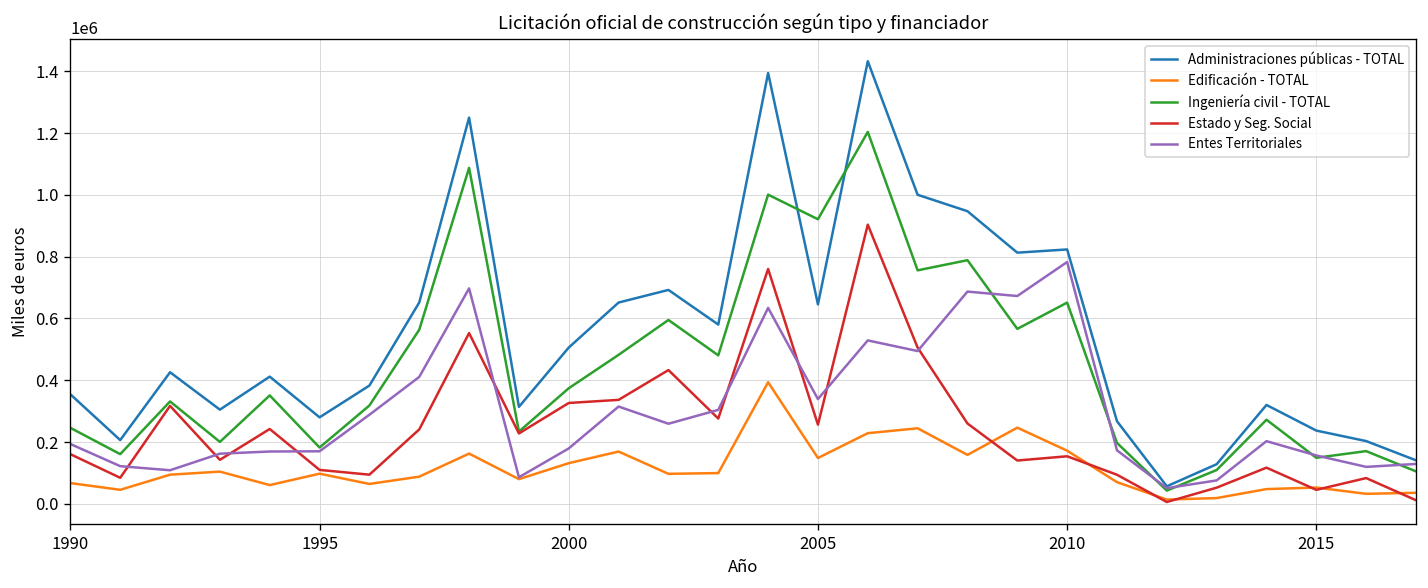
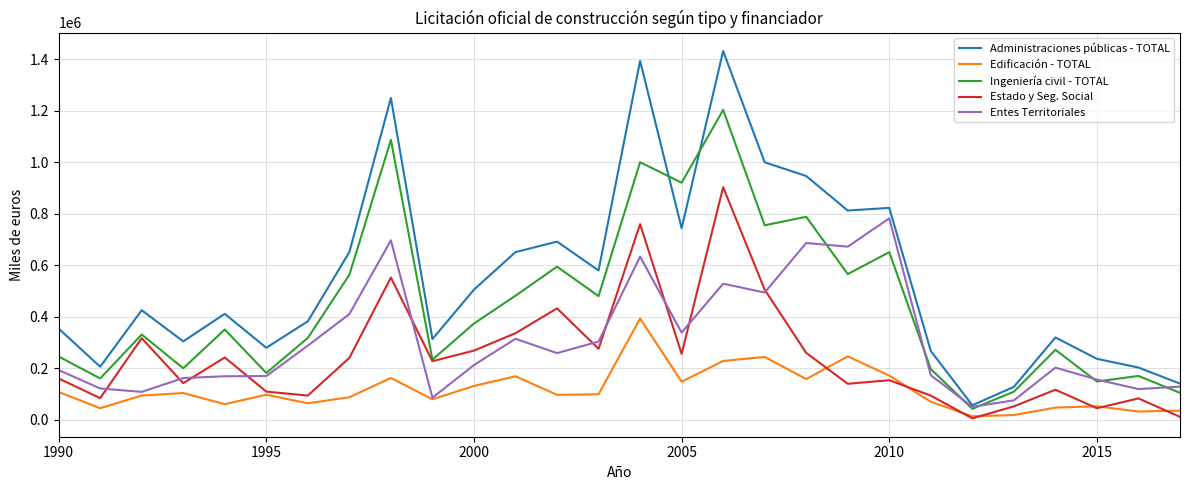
  {
    "Administraciones públicas - TOTAL": {
      "1990": 350000,
      "1995": 280000,
      "2000": 510000,
-     "2005": 650000,
+     "2005": 740000,
      "2010": 820000,
      "2015": 240000
    },
    "Edificación - TOTAL": {
-     "1990": 70000,
+     "1990": 110000,
      "1995": 100000,
      "2000": 130000,
      "2005": 150000,
      "2010": 170000
    },
    "Ingeniería civil - TOTAL": {
      "1990": 250000,
      "1995": 180000,
      "2000": 370000,
      "2005": 920000,
      "2010": 650000
    },
    "Estado y Seg. Social": {
      "1990": 160000,
      "1995": 110000,
-     "2000": 330000,
+     "2000": 270000,
      "2005": 260000,
      "2010": 150000
    },
    "Entes Territoriales": {
      "1990": 190000,
      "1995": 170000,
-     "2000": 180000,
+     "2000": 210000,
      "2005": 340000,
      "2010": 780000
    }
  }
